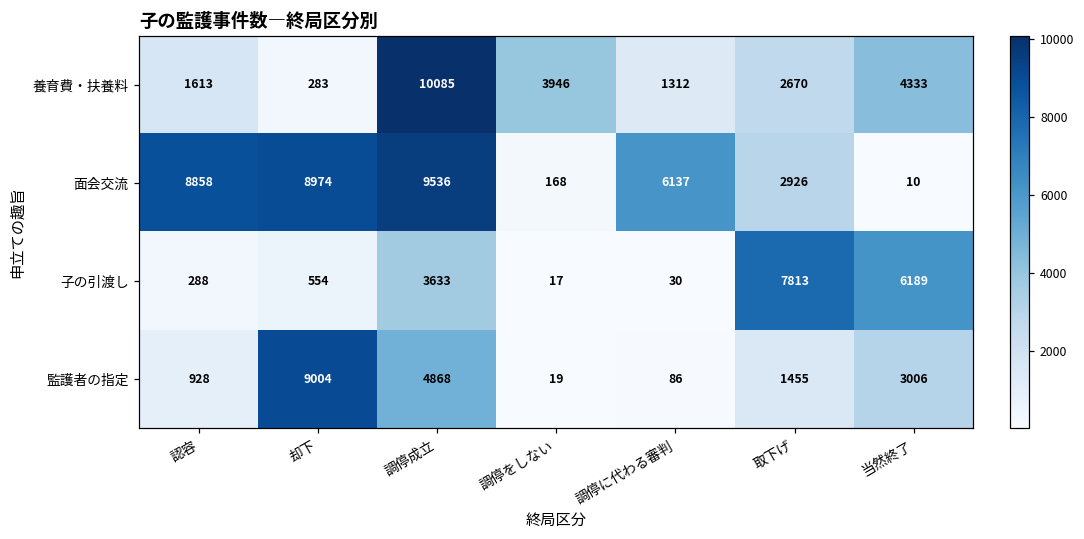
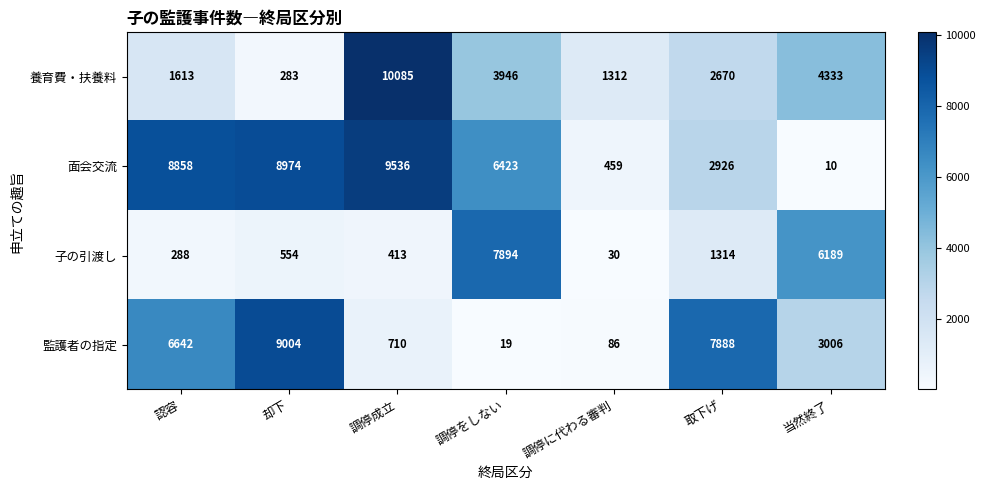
  {
    "養育費・扶養料": {
      "認容": 1613,
      "却下": 283,
      "調停成立": 10085,
      "調停をしない": 3946,
      "調停に代わる審判": 1312,
      "取下げ": 2670,
      "当然終了": 4333
    },
    "面会交流": {
      "認容": 8858,
      "却下": 8974,
      "調停成立": 9536,
-     "調停をしない": 168,
-     "調停に代わる審判": 6137,
+     "調停をしない": 6423,
+     "調停に代わる審判": 459,
      "取下げ": 2926,
      "当然終了": 10
    },
    "子の引渡し": {
      "認容": 288,
      "却下": 554,
-     "調停成立": 3633,
-     "調停をしない": 17,
+     "調停成立": 413,
+     "調停をしない": 7894,
      "調停に代わる審判": 30,
-     "取下げ": 7813,
+     "取下げ": 1314,
      "当然終了": 6189
    },
    "監護者の指定": {
-     "認容": 928,
+     "認容": 6642,
      "却下": 9004,
-     "調停成立": 4868,
+     "調停成立": 710,
      "調停をしない": 19,
      "調停に代わる審判": 86,
-     "取下げ": 1455,
+     "取下げ": 7888,
      "当然終了": 3006
    }
  }
